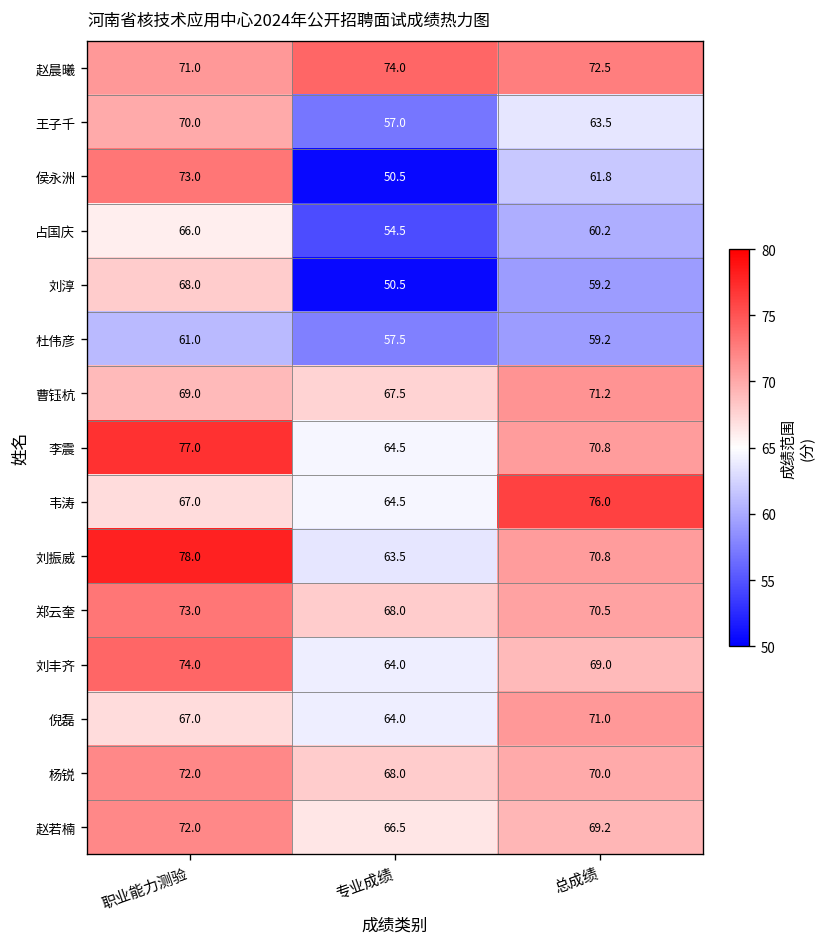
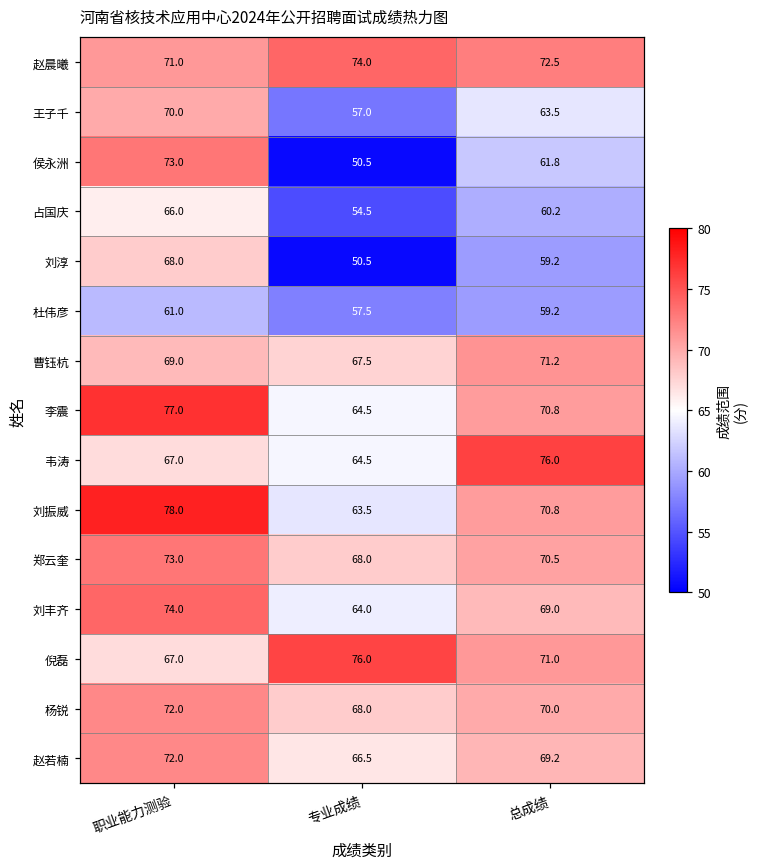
  {
    "赵晨曦": {
      "职业能力测验": 71.0,
      "专业成绩": 74.0,
      "总成绩": 72.5
    },
    "王子千": {
      "职业能力测验": 70.0,
      "专业成绩": 57.0,
      "总成绩": 63.5
    },
    "侯永洲": {
      "职业能力测验": 73.0,
      "专业成绩": 50.5,
      "总成绩": 61.8
    },
    "占国庆": {
      "职业能力测验": 66.0,
      "专业成绩": 54.5,
      "总成绩": 60.2
    },
    "刘淳": {
      "职业能力测验": 68.0,
      "专业成绩": 50.5,
      "总成绩": 59.2
    },
    "杜伟彦": {
      "职业能力测验": 61.0,
      "专业成绩": 57.5,
      "总成绩": 59.2
    },
    "曹钰杭": {
      "职业能力测验": 69.0,
      "专业成绩": 67.5,
      "总成绩": 71.2
    },
    "李震": {
      "职业能力测验": 77.0,
      "专业成绩": 64.5,
      "总成绩": 70.8
    },
    "韦涛": {
      "职业能力测验": 67.0,
      "专业成绩": 64.5,
      "总成绩": 76.0
    },
    "刘振威": {
      "职业能力测验": 78.0,
      "专业成绩": 63.5,
      "总成绩": 70.8
    },
    "郑云奎": {
      "职业能力测验": 73.0,
      "专业成绩": 68.0,
      "总成绩": 70.5
    },
    "刘丰齐": {
      "职业能力测验": 74.0,
      "专业成绩": 64.0,
      "总成绩": 69.0
    },
    "倪磊": {
      "职业能力测验": 67.0,
-     "专业成绩": 64.0,
+     "专业成绩": 76.0,
      "总成绩": 71.0
    },
    "杨锐": {
      "职业能力测验": 72.0,
      "专业成绩": 68.0,
      "总成绩": 70.0
    },
    "赵若楠": {
      "职业能力测验": 72.0,
      "专业成绩": 66.5,
      "总成绩": 69.2
    }
  }
